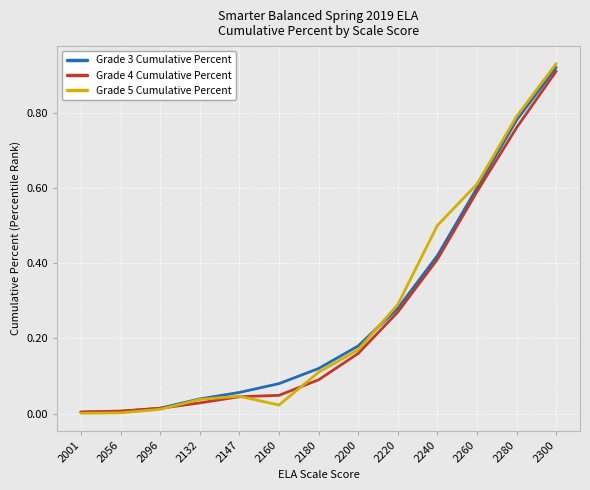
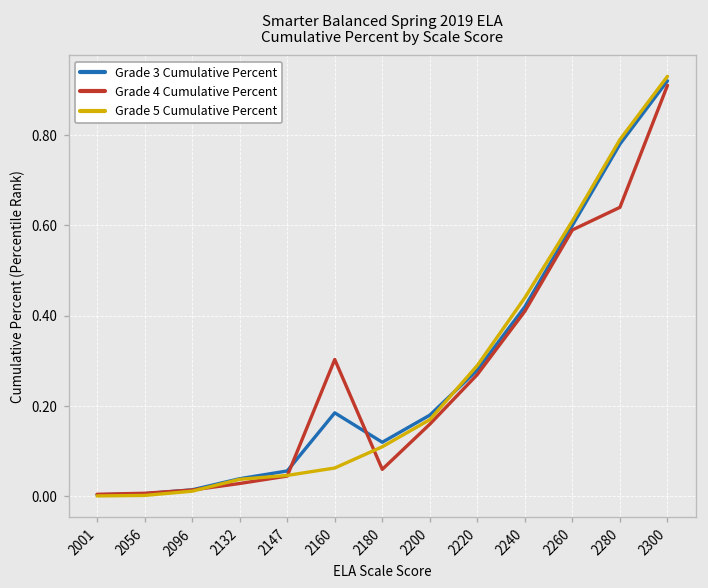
  {
    "Grade 3 Cumulative Percent": {
      "2147": 0.06,
-     "2160": 0.08,
+     "2160": 0.19,
      "2180": 0.12,
      "2200": 0.18,
      "2220": 0.28,
      "2240": 0.42,
      "2260": 0.60,
      "2280": 0.78,
      "2300": 0.92
    },
    "Grade 4 Cumulative Percent": {
      "2132": 0.03,
-     "2160": 0.05,
-     "2180": 0.09,
+     "2160": 0.30,
+     "2180": 0.06,
      "2200": 0.16,
      "2220": 0.27,
      "2240": 0.41,
      "2260": 0.59,
-     "2280": 0.76,
+     "2280": 0.64,
      "2300": 0.91
    },
    "Grade 5 Cumulative Percent": {
-     "2160": 0.02,
+     "2160": 0.06,
      "2180": 0.11,
      "2200": 0.17,
      "2220": 0.29,
-     "2240": 0.50,
+     "2240": 0.44,
      "2260": 0.61,
      "2280": 0.79,
      "2300": 0.93
    }
  }
